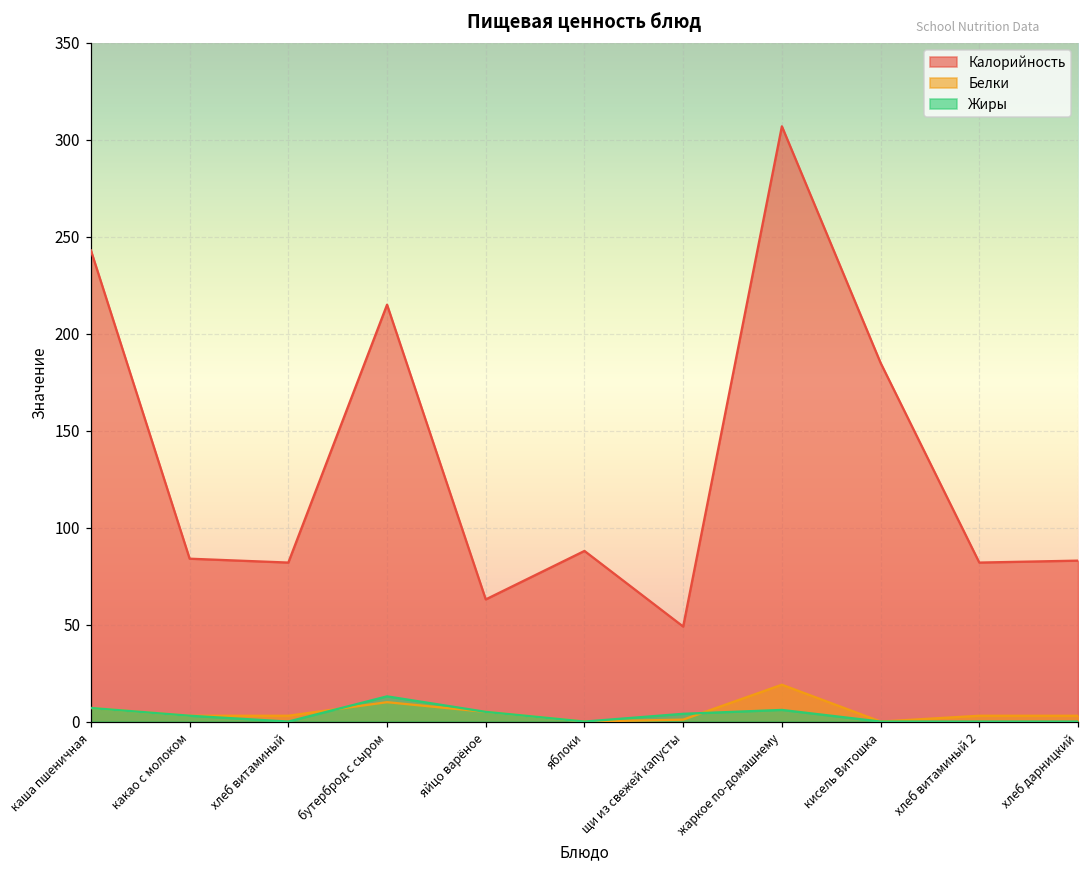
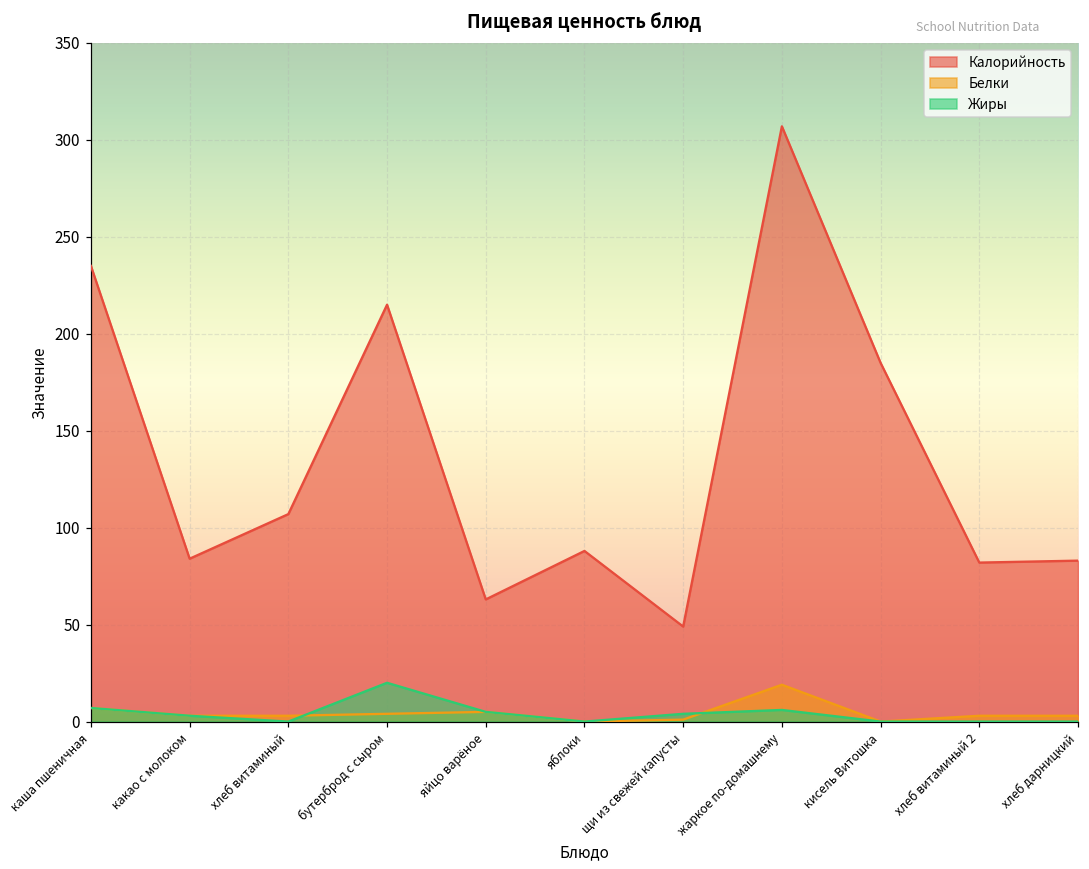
  {
    "Калорийность": {
-     "каша пшеничная": 243,
+     "каша пшеничная": 235,
      "какао с молоком": 84,
-     "хлеб витаминый": 82,
+     "хлеб витаминый": 107,
      "бутерброд с сыром": 215,
      "яйцо варёное": 63,
      "яблоки": 88,
      "щи из свежей капусты": 49,
      "жаркое по-домашнему": 307,
      "кисель Витошка": 185,
      "хлеб витаминый 2": 82,
      "хлеб дарницкий": 83
    },
    "Белки": {
      "хлеб витаминый": 3,
-     "бутерброд с сыром": 10,
+     "бутерброд с сыром": 4,
      "щи из свежей капусты": 1,
      "жаркое по-домашнему": 19,
      "хлеб витаминый 2": 3,
      "хлеб дарницкий": 3
    },
    "Жиры": {
      "хлеб витаминый": 0,
-     "бутерброд с сыром": 13,
+     "бутерброд с сыром": 20,
      "щи из свежей капусты": 4,
      "жаркое по-домашнему": 6,
      "хлеб витаминый 2": 0,
      "хлеб дарницкий": 0
    }
  }
